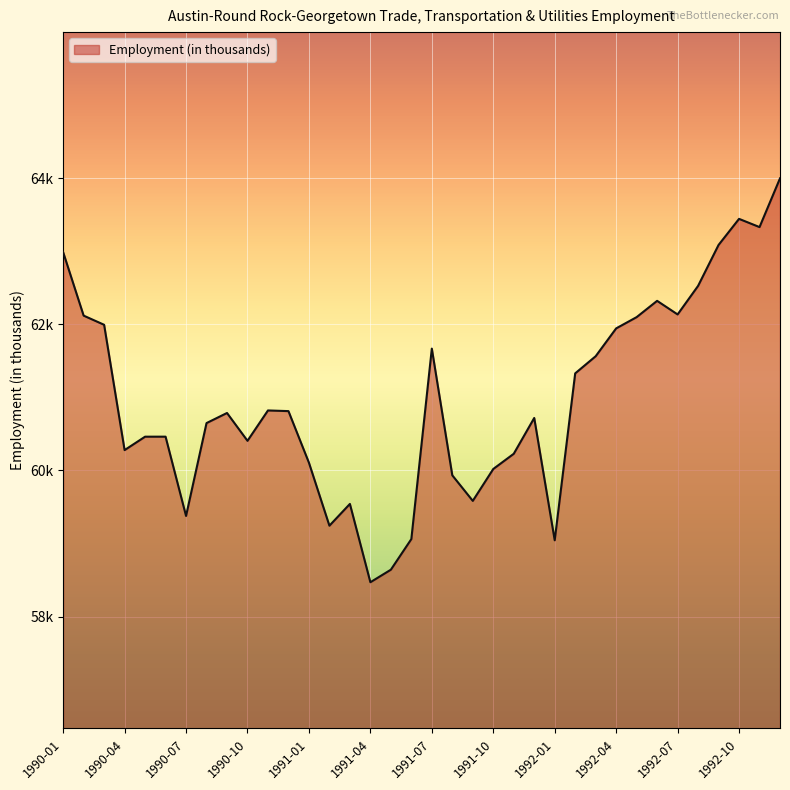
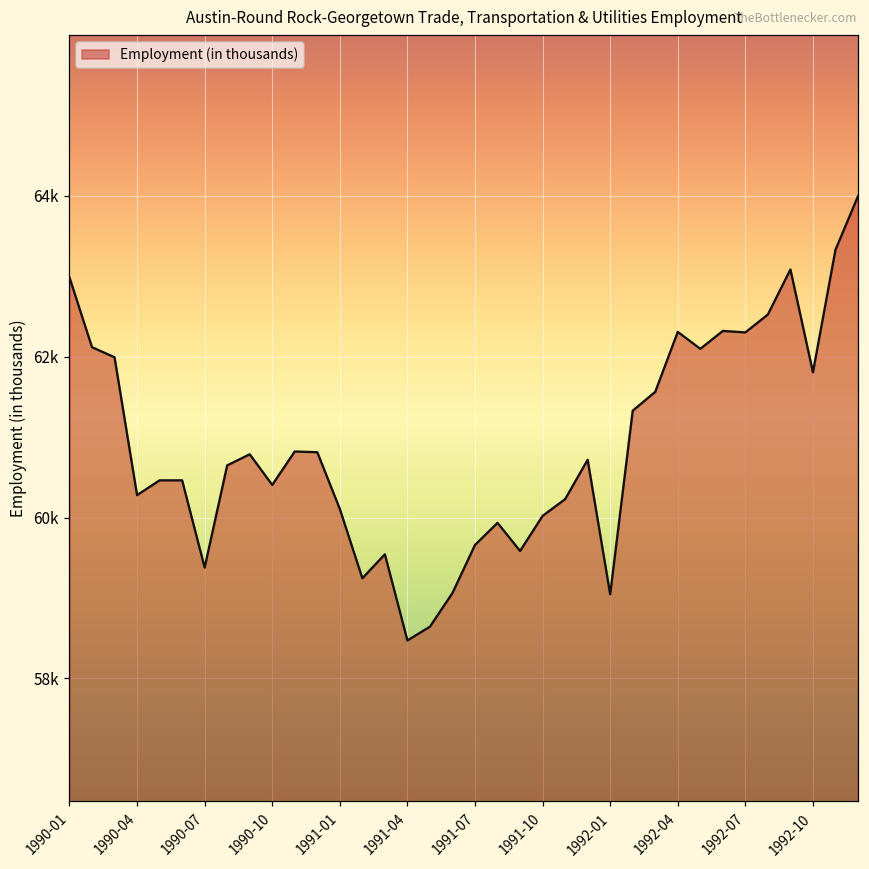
  {
    "1990-01": 63000,
    "1990-04": 60300,
    "1990-07": 59400,
    "1990-10": 60400,
    "1991-01": 60100,
    "1991-04": 58500,
-   "1991-07": 61700,
+   "1991-07": 59700,
    "1991-10": 60000,
    "1992-01": 59000,
-   "1992-04": 61900,
-   "1992-07": 62100,
-   "1992-10": 63400
+   "1992-04": 62300,
+   "1992-07": 62300,
+   "1992-10": 61800
  }
